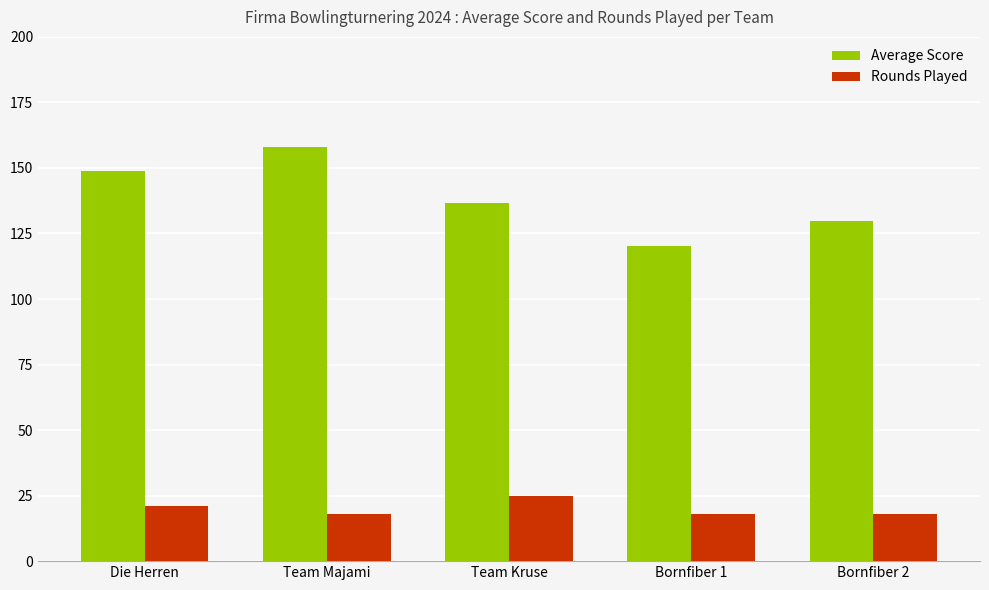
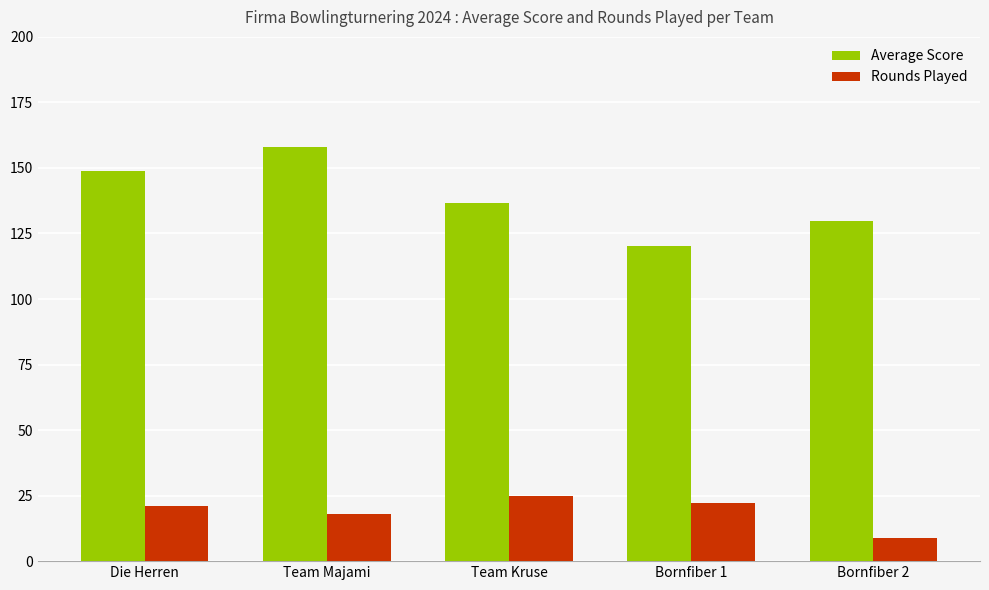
  {
    "Average Score": {
      "Die Herren": 149,
      "Team Majami": 158,
      "Team Kruse": 136,
      "Bornfiber 1": 120,
      "Bornfiber 2": 130
    },
    "Rounds Played": {
      "Die Herren": 21,
      "Team Majami": 18,
      "Team Kruse": 25,
-     "Bornfiber 1": 18,
-     "Bornfiber 2": 18
+     "Bornfiber 1": 22,
+     "Bornfiber 2": 9
    }
  }
